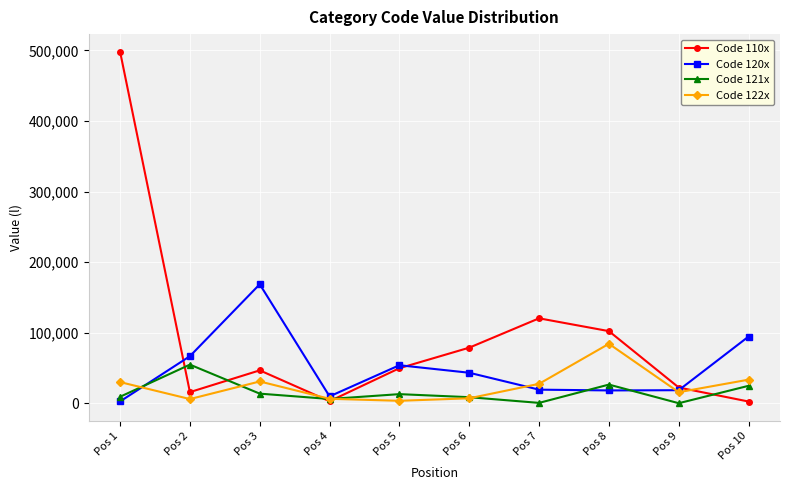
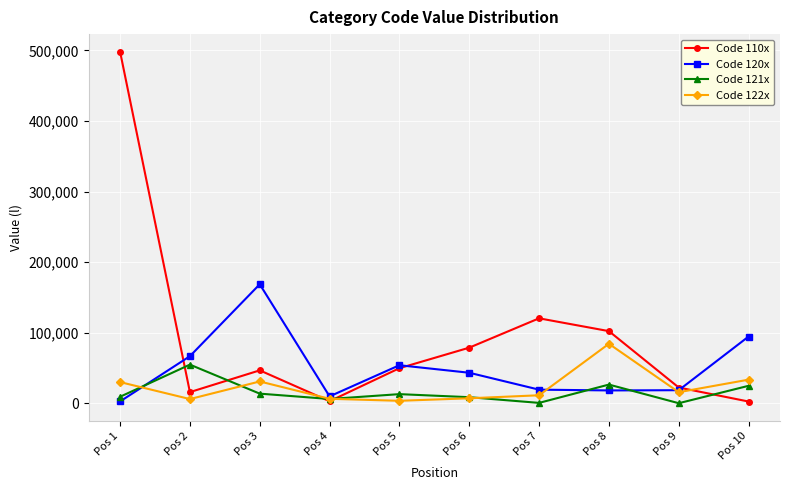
  {
    "Code 110x": {
      "Pos 1": "500,000",
      "Pos 2": "20,000",
      "Pos 3": "50,000",
      "Pos 5": "50,000",
      "Pos 6": "80,000",
      "Pos 7": "120,000",
      "Pos 8": "100,000",
      "Pos 9": "20,000",
      "Pos 10": "0"
    },
    "Code 120x": {
      "Pos 1": "0",
      "Pos 2": "70,000",
      "Pos 3": "170,000",
      "Pos 5": "50,000",
      "Pos 6": "40,000",
      "Pos 7": "20,000",
      "Pos 8": "20,000",
      "Pos 10": "90,000"
    },
    "Code 121x": {
      "Pos 1": "10,000",
      "Pos 2": "50,000",
      "Pos 3": "10,000",
      "Pos 5": "10,000",
      "Pos 7": "0",
      "Pos 8": "30,000",
      "Pos 9": "0",
      "Pos 10": "20,000"
    },
    "Code 122x": {
      "Pos 1": "30,000",
      "Pos 2": "10,000",
      "Pos 3": "30,000",
      "Pos 5": "0",
-     "Pos 7": "30,000",
+     "Pos 7": "10,000",
      "Pos 8": "80,000",
      "Pos 10": "30,000"
    }
  }
